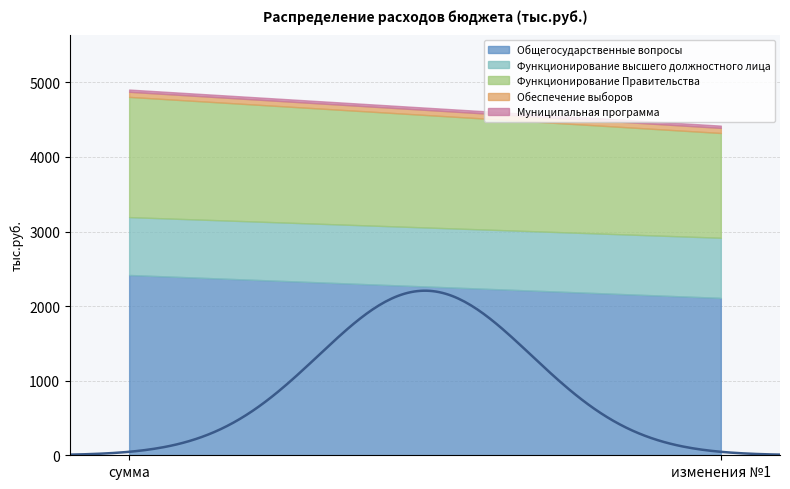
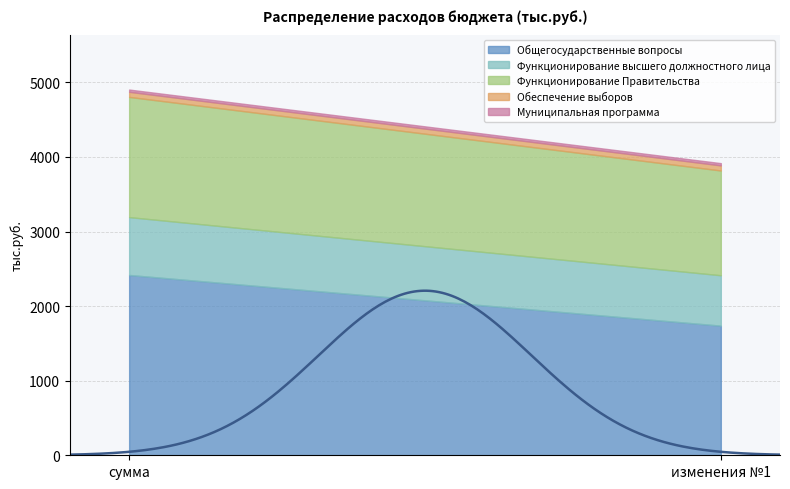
  {
    "Общегосударственные вопросы": {
      "сумма": 2400,
-     "изменения №1": 2100
+     "изменения №1": 1700
    },
    "Функционирование высшего должностного лица": {
      "сумма": 800,
-     "изменения №1": 800
+     "изменения №1": 700
    },
    "Функционирование Правительства": {
      "сумма": 1600,
      "изменения №1": 1400
    }
  }
